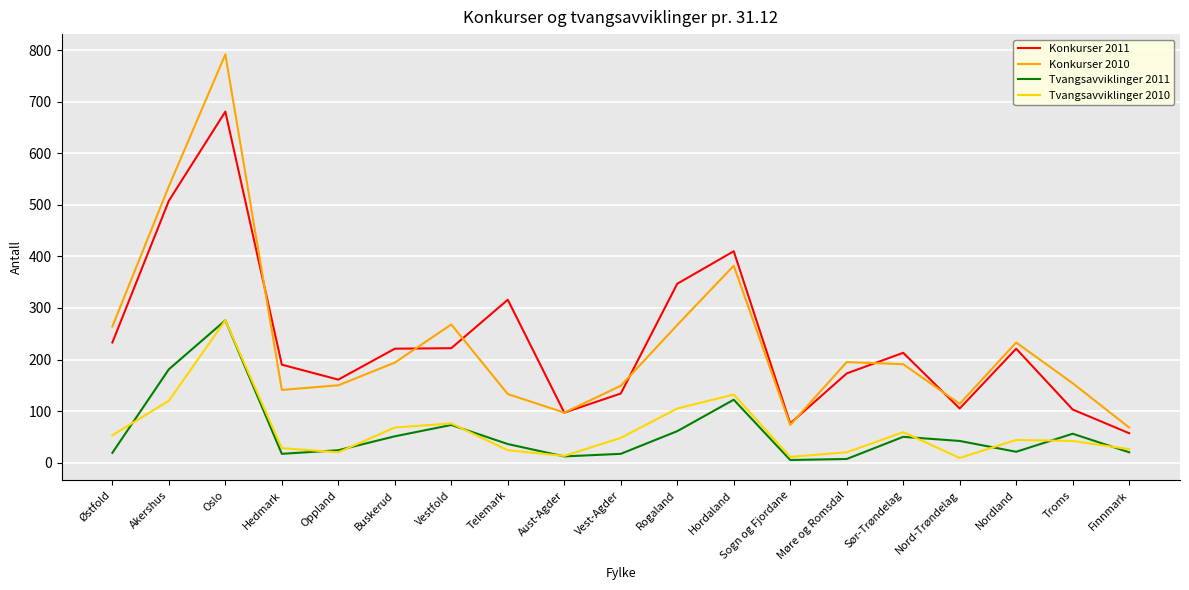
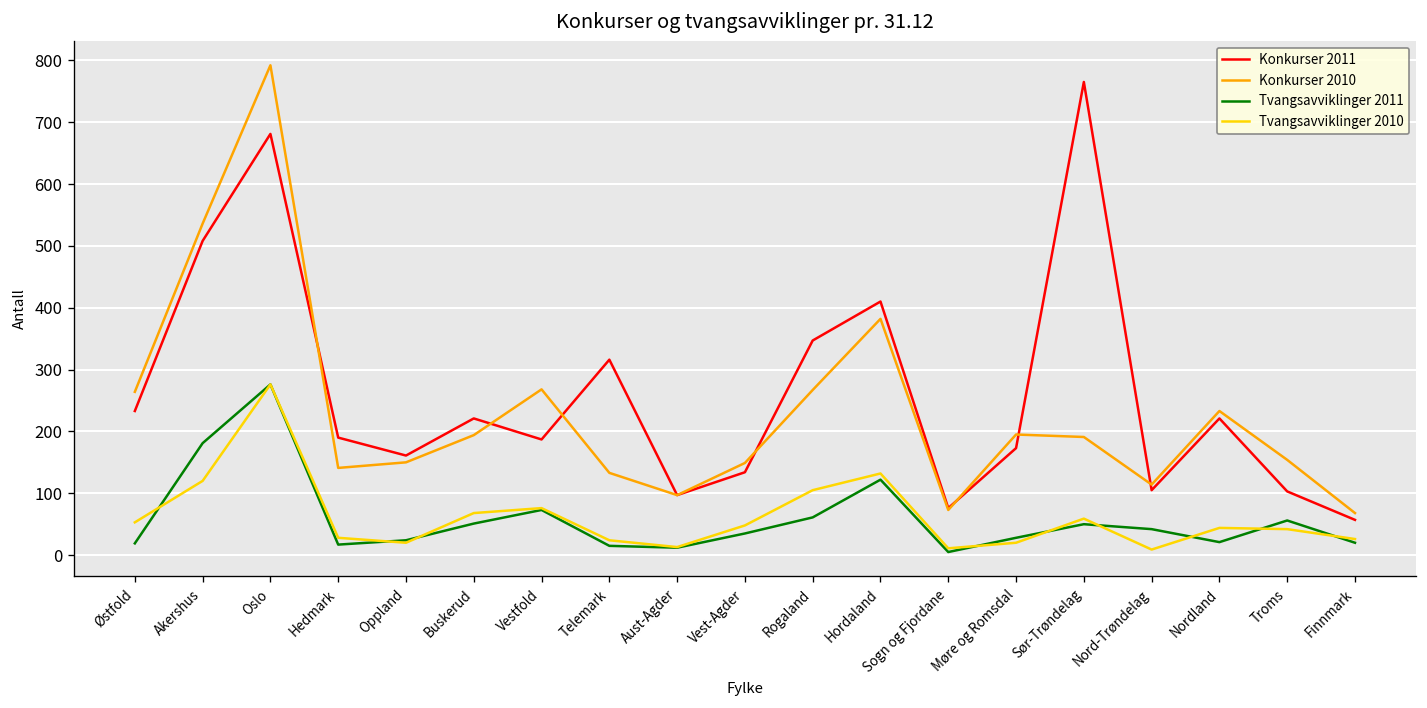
  {
    "Konkurser 2011": {
      "Østfold": 230,
      "Akershus": 510,
      "Oslo": 680,
      "Hedmark": 190,
      "Oppland": 160,
      "Buskerud": 220,
-     "Vestfold": 220,
+     "Vestfold": 190,
      "Telemark": 320,
      "Vest-Agder": 130,
      "Rogaland": 350,
      "Hordaland": 410,
      "Møre og Romsdal": 170,
-     "Sør-Trøndelag": 210,
+     "Sør-Trøndelag": 770,
      "Nord-Trøndelag": 110,
      "Nordland": 220,
      "Troms": 100,
      "Finnmark": 60
    },
    "Tvangsavviklinger 2011": {
      "Østfold": 20,
      "Akershus": 180,
      "Hedmark": 20,
      "Buskerud": 50,
-     "Telemark": 40,
-     "Vest-Agder": 20,
+     "Telemark": 20,
+     "Vest-Agder": 40,
      "Rogaland": 60,
      "Hordaland": 120,
      "Sogn og Fjordane": 10,
-     "Møre og Romsdal": 10,
+     "Møre og Romsdal": 30,
      "Sør-Trøndelag": 50,
      "Nord-Trøndelag": 40,
      "Nordland": 20,
      "Troms": 60,
      "Finnmark": 20
    }
  }
